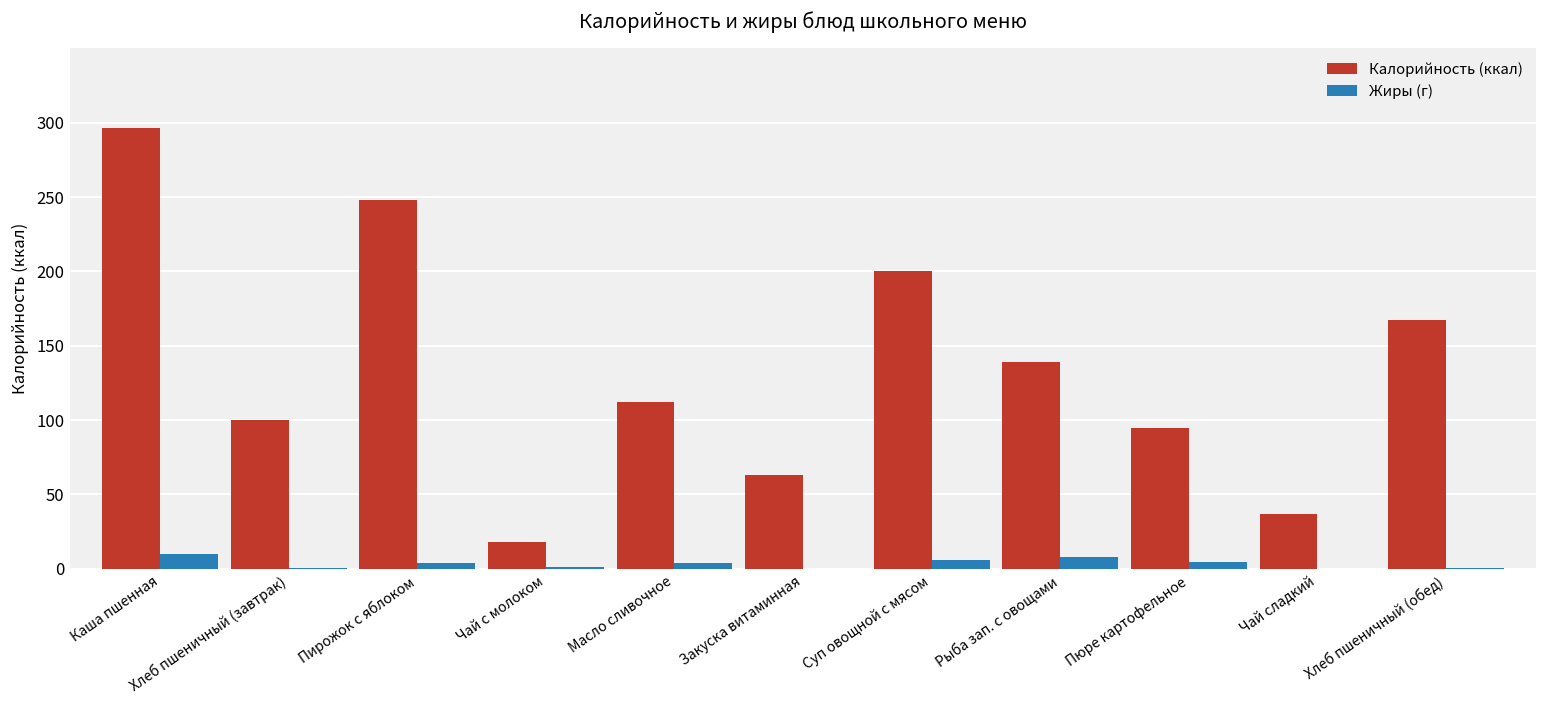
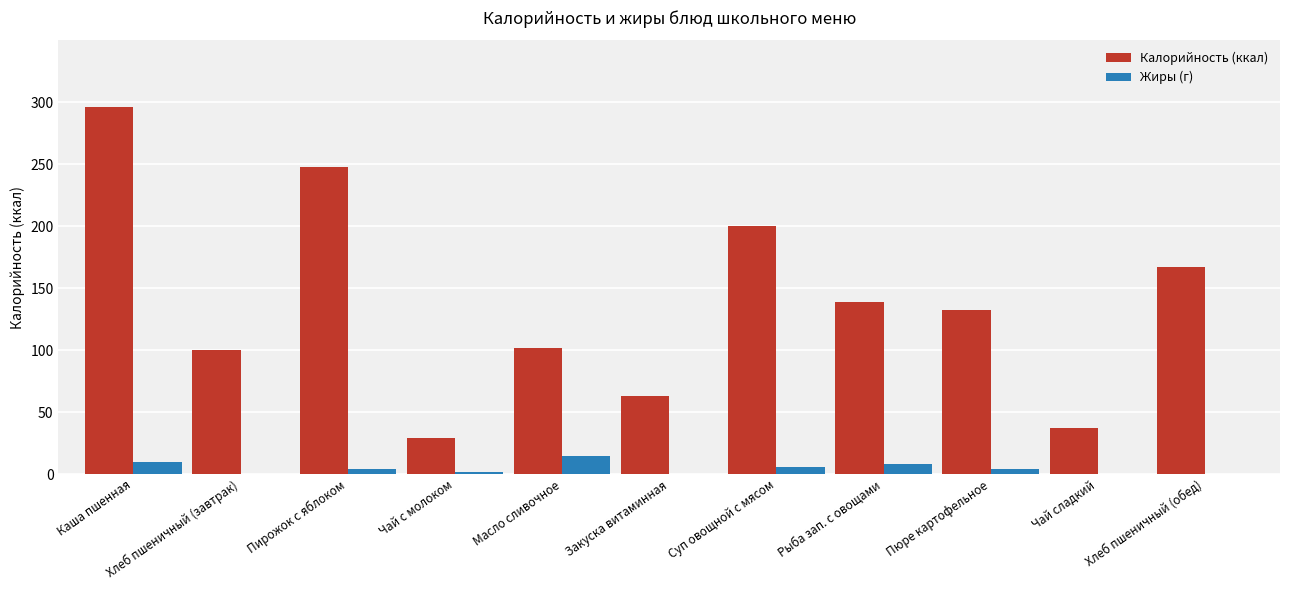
  {
    "Калорийность (ккал)": {
      "Каша пшенная": 297,
      "Хлеб пшеничный (завтрак)": 100,
      "Пирожок с яблоком": 248,
-     "Чай с молоком": 18,
-     "Масло сливочное": 112,
+     "Чай с молоком": 29,
+     "Масло сливочное": 102,
      "Закуска витаминная": 63,
      "Суп овощной с мясом": 201,
      "Рыба зап. с овощами": 139,
-     "Пюре картофельное": 95,
+     "Пюре картофельное": 132,
      "Чай сладкий": 37,
      "Хлеб пшеничный (обед)": 167
    },
    "Жиры (г)": {
      "Каша пшенная": 10,
      "Пирожок с яблоком": 4,
-     "Масло сливочное": 4,
+     "Масло сливочное": 14,
      "Суп овощной с мясом": 6,
      "Рыба зап. с овощами": 8,
      "Пюре картофельное": 4
    }
  }
